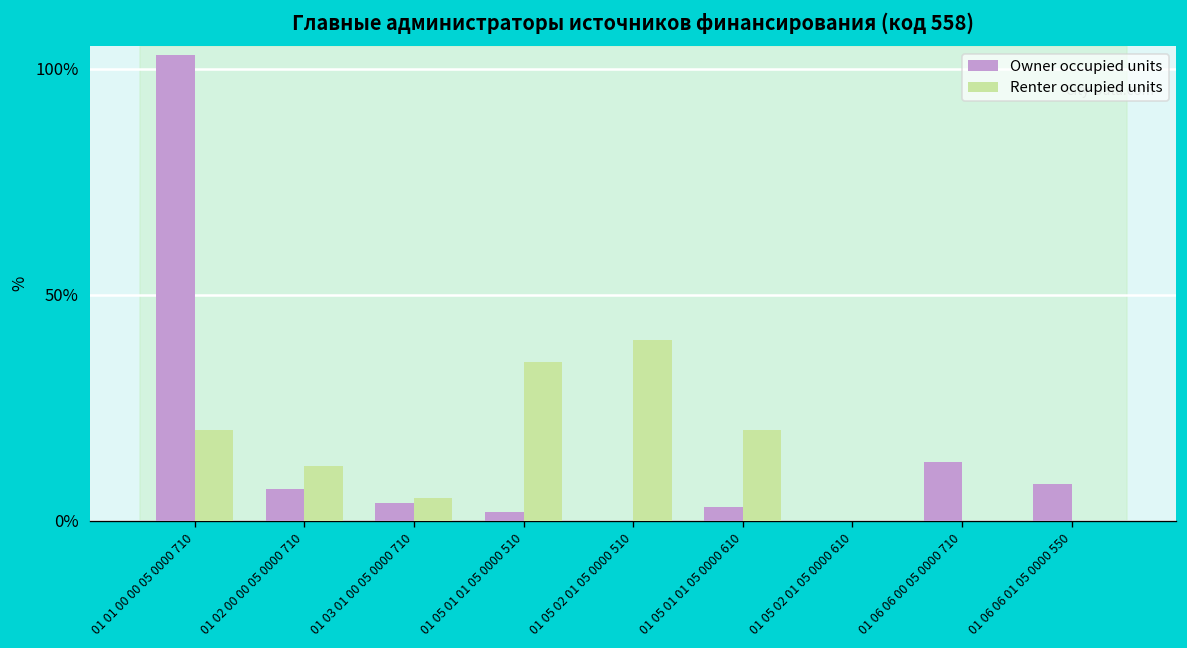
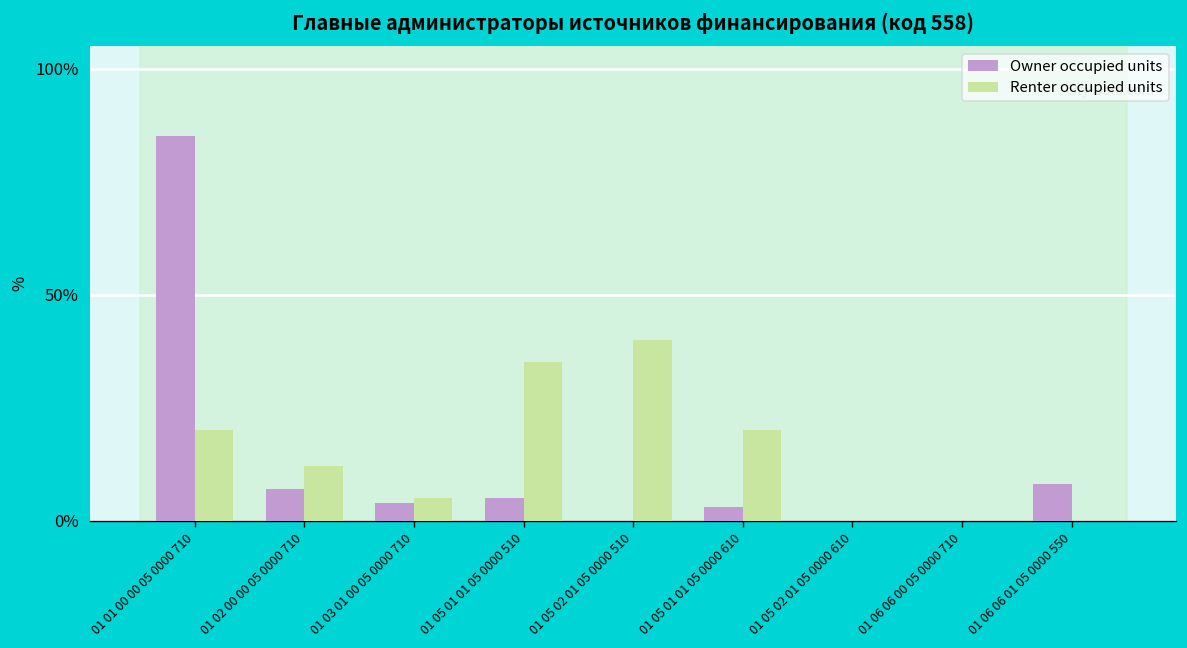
  {
    "Owner occupied units": {
-     "01 01 00 00 05 0000 710": "103%",
+     "01 01 00 00 05 0000 710": "85%",
      "01 02 00 00 05 0000 710": "7%",
      "01 03 01 00 05 0000 710": "4%",
-     "01 05 01 01 05 0000 510": "2%",
+     "01 05 01 01 05 0000 510": "5%",
      "01 05 02 01 05 0000 510": "0%",
      "01 05 01 01 05 0000 610": "3%",
      "01 05 02 01 05 0000 610": "0%",
-     "01 06 06 00 05 0000 710": "13%",
+     "01 06 06 00 05 0000 710": "0%",
      "01 06 06 01 05 0000 550": "8%"
    }
  }
